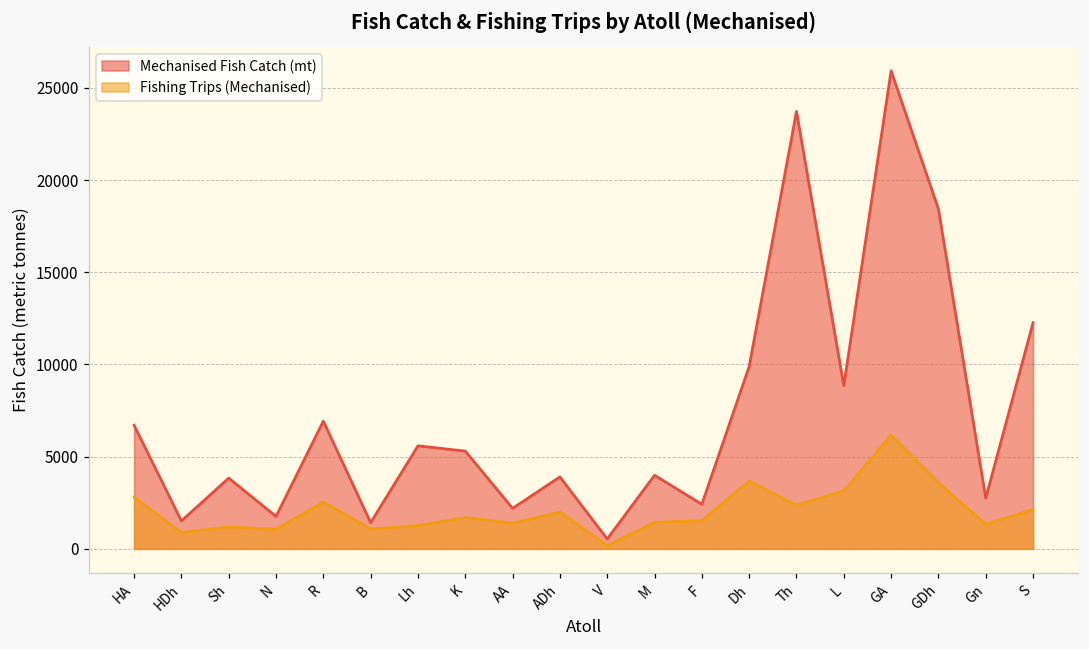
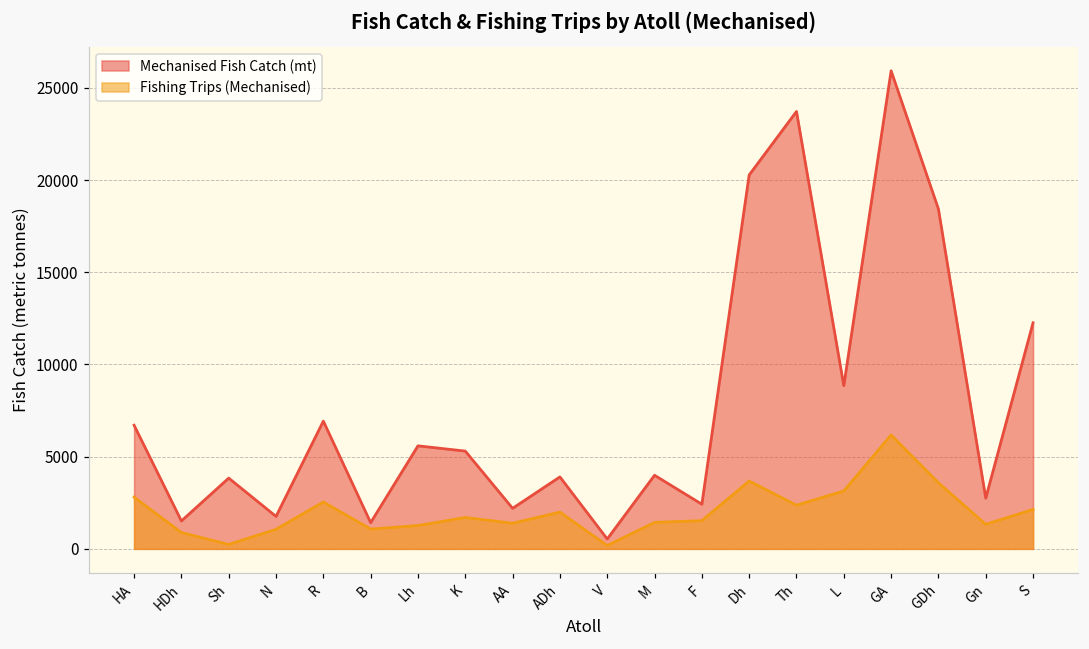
  {
    "Mechanised Fish Catch (mt)": {
      "HA": 6700,
      "HDh": 1500,
      "Sh": 3800,
      "N": 1800,
      "R": 6900,
      "B": 1400,
      "Lh": 5600,
      "K": 5300,
      "AA": 2200,
      "ADh": 3900,
      "V": 500,
      "M": 4000,
      "F": 2400,
-     "Dh": 9900,
+     "Dh": 20300,
      "Th": 23700,
      "L": 8800,
      "GA": 25900,
      "GDh": 18400,
      "Gn": 2700,
      "S": 12300
    },
    "Fishing Trips (Mechanised)": {
      "HA": 2800,
      "HDh": 900,
-     "Sh": 1200,
+     "Sh": 200,
      "N": 1100,
      "R": 2500,
      "B": 1100,
      "Lh": 1300,
      "K": 1700,
      "AA": 1400,
      "ADh": 2000,
      "V": 200,
      "M": 1400,
      "F": 1500,
      "Dh": 3700,
      "Th": 2400,
      "L": 3100,
      "GA": 6200,
      "GDh": 3600,
      "Gn": 1300,
      "S": 2100
    }
  }
